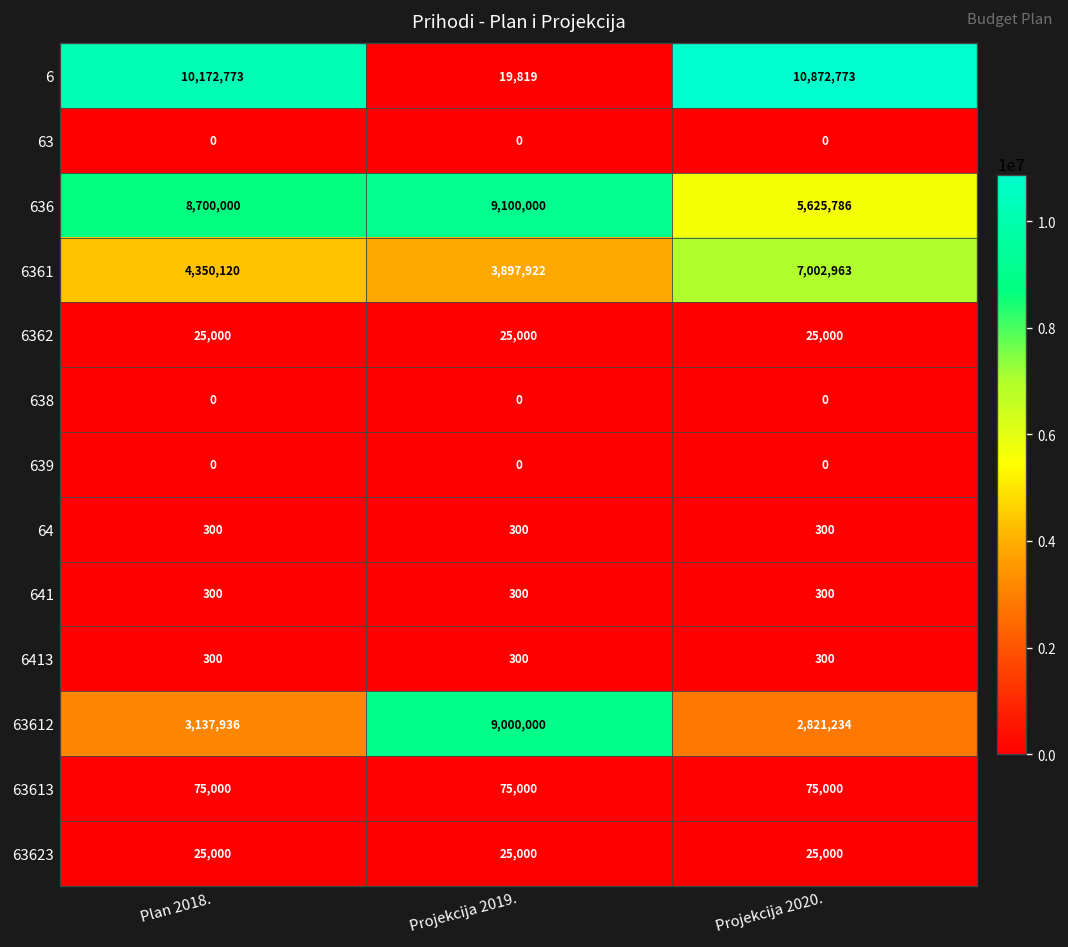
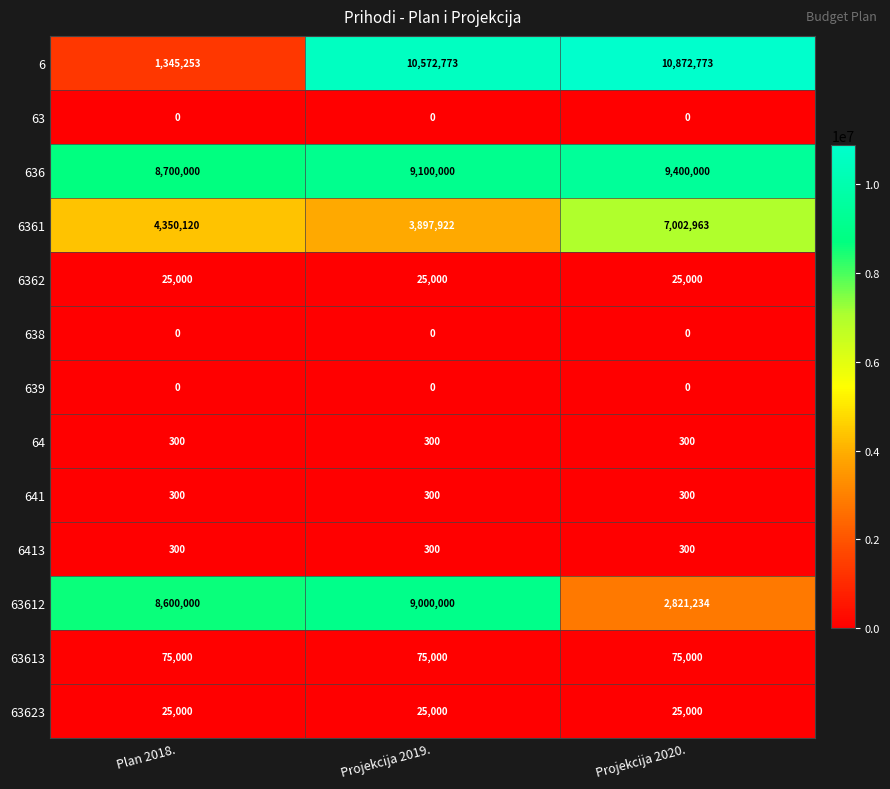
  {
    "6": {
-     "Plan 2018.": "10,172,773",
-     "Projekcija 2019.": "19,819",
+     "Plan 2018.": "1,345,253",
+     "Projekcija 2019.": "10,572,773",
      "Projekcija 2020.": "10,872,773"
    },
    "63": {
      "Plan 2018.": "0",
      "Projekcija 2019.": "0",
      "Projekcija 2020.": "0"
    },
    "636": {
      "Plan 2018.": "8,700,000",
      "Projekcija 2019.": "9,100,000",
-     "Projekcija 2020.": "5,625,786"
+     "Projekcija 2020.": "9,400,000"
    },
    "6361": {
      "Plan 2018.": "4,350,120",
      "Projekcija 2019.": "3,897,922",
      "Projekcija 2020.": "7,002,963"
    },
    "6362": {
      "Plan 2018.": "25,000",
      "Projekcija 2019.": "25,000",
      "Projekcija 2020.": "25,000"
    },
    "638": {
      "Plan 2018.": "0",
      "Projekcija 2019.": "0",
      "Projekcija 2020.": "0"
    },
    "639": {
      "Plan 2018.": "0",
      "Projekcija 2019.": "0",
      "Projekcija 2020.": "0"
    },
    "64": {
      "Plan 2018.": "300",
      "Projekcija 2019.": "300",
      "Projekcija 2020.": "300"
    },
    "641": {
      "Plan 2018.": "300",
      "Projekcija 2019.": "300",
      "Projekcija 2020.": "300"
    },
    "6413": {
      "Plan 2018.": "300",
      "Projekcija 2019.": "300",
      "Projekcija 2020.": "300"
    },
    "63612": {
-     "Plan 2018.": "3,137,936",
+     "Plan 2018.": "8,600,000",
      "Projekcija 2019.": "9,000,000",
      "Projekcija 2020.": "2,821,234"
    },
    "63613": {
      "Plan 2018.": "75,000",
      "Projekcija 2019.": "75,000",
      "Projekcija 2020.": "75,000"
    },
    "63623": {
      "Plan 2018.": "25,000",
      "Projekcija 2019.": "25,000",
      "Projekcija 2020.": "25,000"
    }
  }
